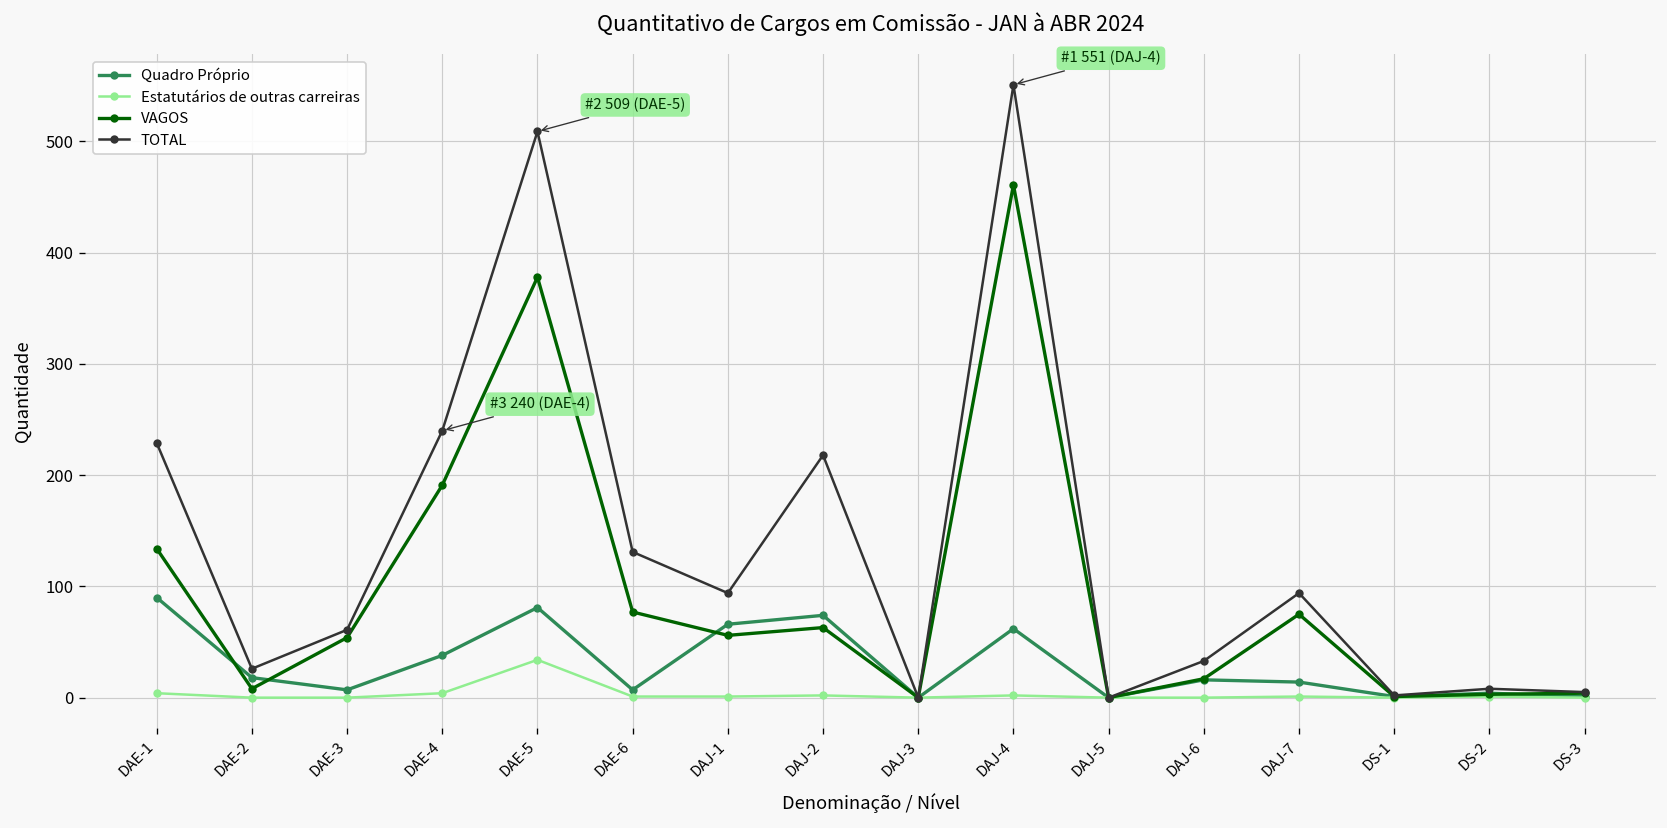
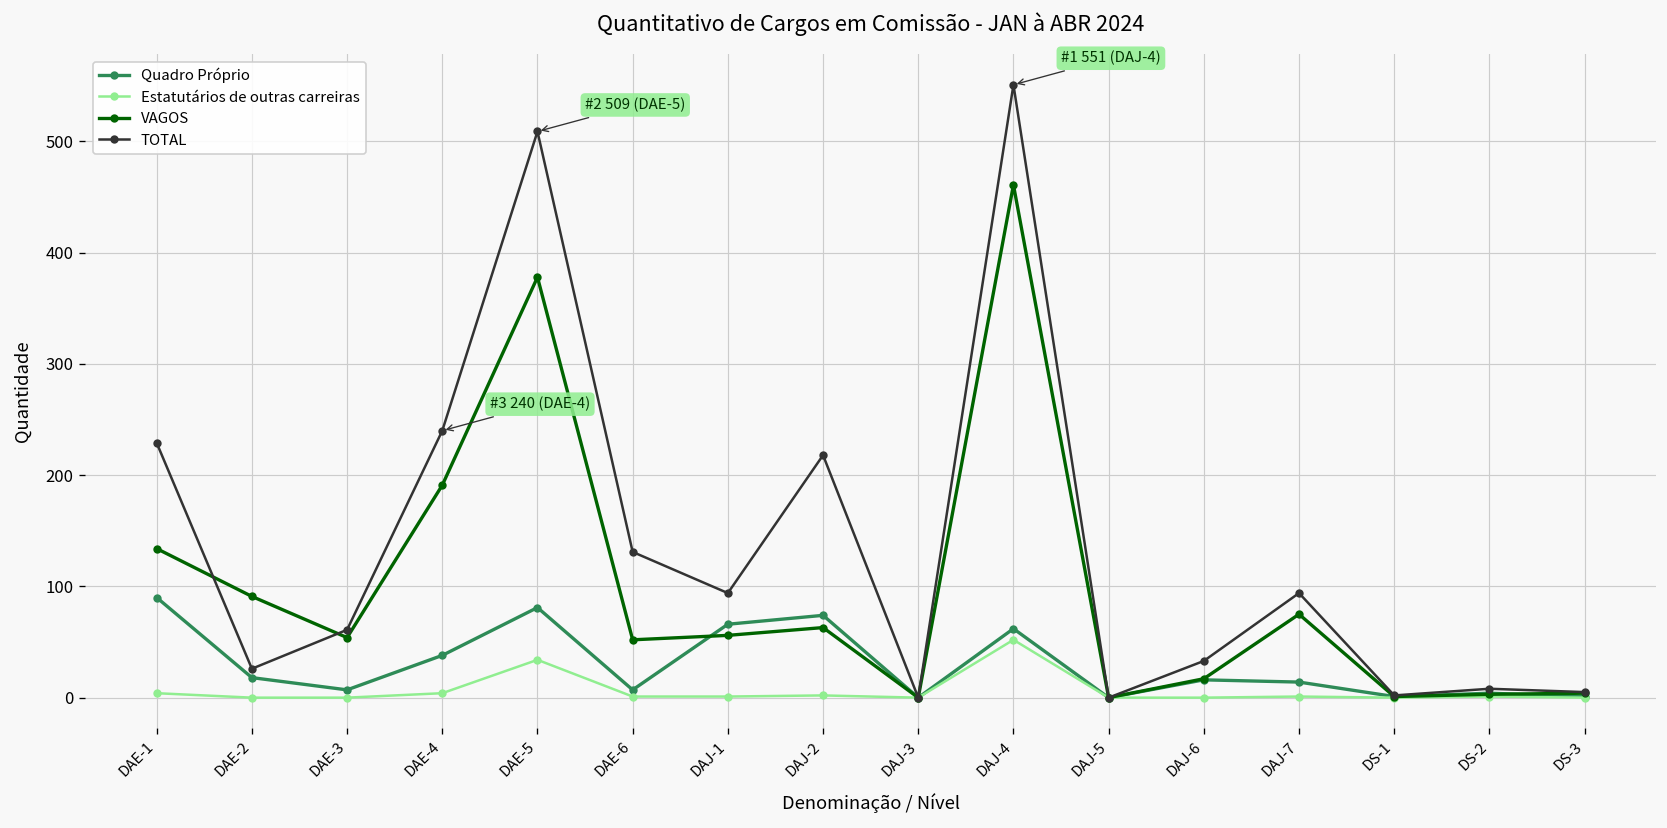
  {
    "Quadro Próprio": {
      "DAE-1": 90,
      "DAE-2": 20,
      "DAE-3": 10,
      "DAE-4": 40,
      "DAE-5": 80,
      "DAE-6": 10,
      "DAJ-1": 70,
      "DAJ-2": 70,
      "DAJ-4": 60,
      "DAJ-7": 10
    },
    "Estatutários de outras carreiras": {
      "DAE-1": 0,
      "DAE-2": 0,
      "DAE-3": 0,
      "DAE-4": 0,
      "DAE-5": 30,
      "DAE-6": 0,
      "DAJ-1": 0,
      "DAJ-2": 0,
-     "DAJ-4": 0,
+     "DAJ-4": 50,
      "DAJ-6": 0,
      "DAJ-7": 0
    },
    "VAGOS": {
      "DAE-1": 130,
-     "DAE-2": 10,
+     "DAE-2": 90,
      "DAE-3": 50,
      "DAE-4": 190,
      "DAE-5": 380,
-     "DAE-6": 80,
+     "DAE-6": 50,
      "DAJ-1": 60,
      "DAJ-2": 60,
      "DAJ-4": 460,
      "DAJ-7": 80
    },
    "TOTAL": {
      "DAE-1": 230,
      "DAE-2": 30,
      "DAE-3": 60,
      "DAE-6": 130,
      "DAJ-1": 90,
      "DAJ-2": 220,
      "DAJ-6": 30,
      "DAJ-7": 90,
      "DS-2": 10
    }
  }
